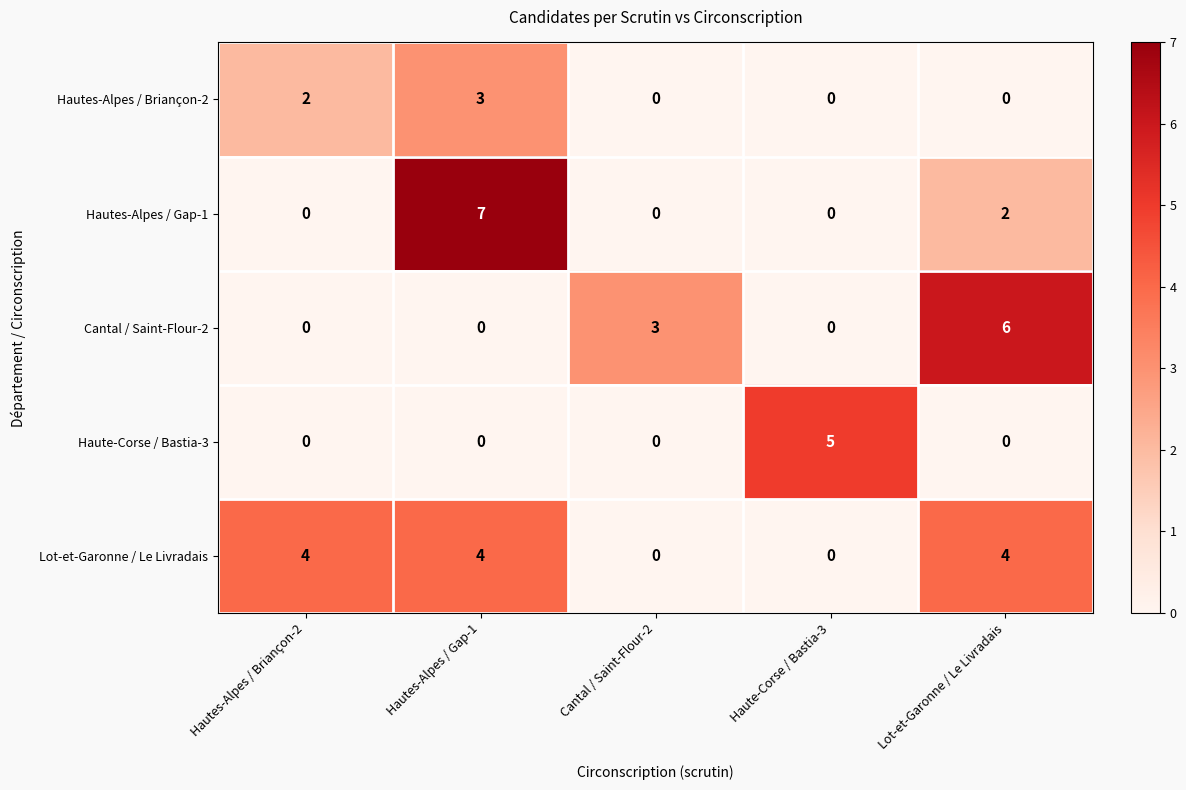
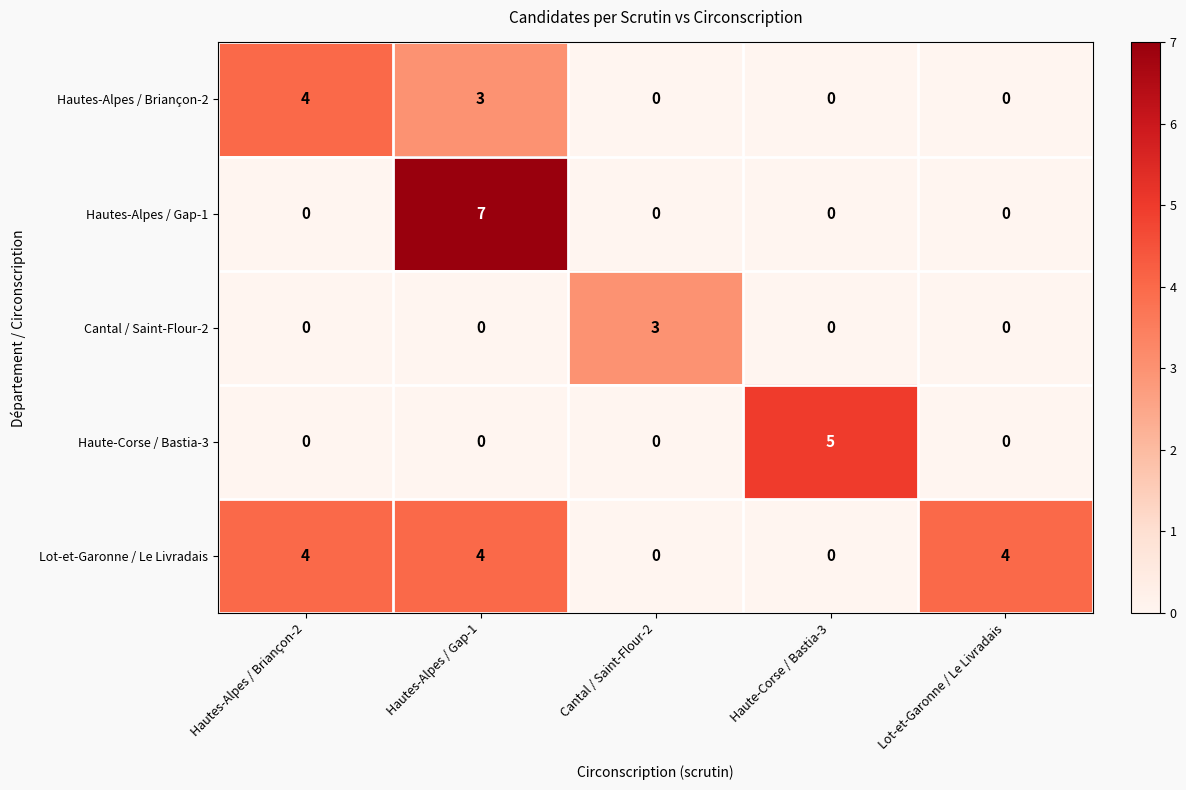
  {
    "Hautes-Alpes / Briançon-2": {
-     "Hautes-Alpes / Briançon-2": 2,
+     "Hautes-Alpes / Briançon-2": 4,
      "Hautes-Alpes / Gap-1": 3,
      "Cantal / Saint-Flour-2": 0,
      "Haute-Corse / Bastia-3": 0,
      "Lot-et-Garonne / Le Livradais": 0
    },
    "Hautes-Alpes / Gap-1": {
      "Hautes-Alpes / Briançon-2": 0,
      "Hautes-Alpes / Gap-1": 7,
      "Cantal / Saint-Flour-2": 0,
      "Haute-Corse / Bastia-3": 0,
-     "Lot-et-Garonne / Le Livradais": 2
+     "Lot-et-Garonne / Le Livradais": 0
    },
    "Cantal / Saint-Flour-2": {
      "Hautes-Alpes / Briançon-2": 0,
      "Hautes-Alpes / Gap-1": 0,
      "Cantal / Saint-Flour-2": 3,
      "Haute-Corse / Bastia-3": 0,
-     "Lot-et-Garonne / Le Livradais": 6
+     "Lot-et-Garonne / Le Livradais": 0
    },
    "Haute-Corse / Bastia-3": {
      "Hautes-Alpes / Briançon-2": 0,
      "Hautes-Alpes / Gap-1": 0,
      "Cantal / Saint-Flour-2": 0,
      "Haute-Corse / Bastia-3": 5,
      "Lot-et-Garonne / Le Livradais": 0
    },
    "Lot-et-Garonne / Le Livradais": {
      "Hautes-Alpes / Briançon-2": 4,
      "Hautes-Alpes / Gap-1": 4,
      "Cantal / Saint-Flour-2": 0,
      "Haute-Corse / Bastia-3": 0,
      "Lot-et-Garonne / Le Livradais": 4
    }
  }
